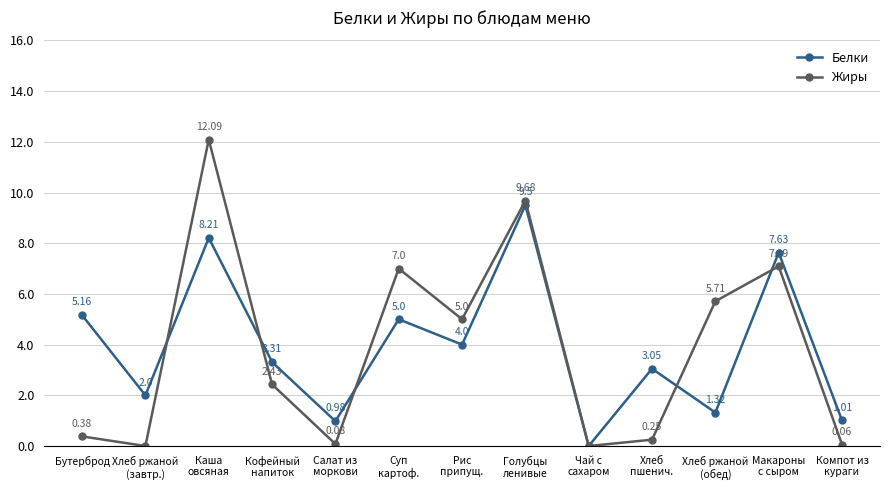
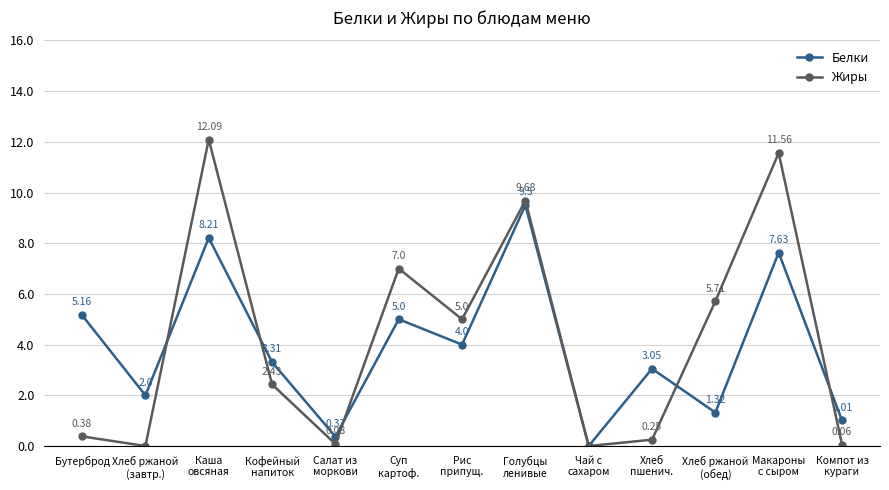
  {
    "Белки": {
      "Бутерброд": 5.16,
      "Хлеб ржаной (завтр.)": 2.0,
      "Каша овсяная": 8.21,
      "Кофейный напиток": 3.31,
-     "Салат из моркови": 0.98,
+     "Салат из моркови": 0.37,
      "Суп картоф.": 5.0,
      "Рис припущ.": 4.0,
      "Хлеб пшенич.": 3.05,
      "Хлеб ржаной (обед)": 1.32,
      "Макароны с сыром": 7.63,
      "Компот из кураги": 1.01
    },
    "Жиры": {
      "Бутерброд": 0.38,
      "Каша овсяная": 12.09,
      "Кофейный напиток": 2.43,
      "Суп картоф.": 7.0,
      "Рис припущ.": 5.0,
      "Хлеб пшенич.": 0.25,
      "Хлеб ржаной (обед)": 5.71,
-     "Макароны с сыром": 7.09,
+     "Макароны с сыром": 11.56,
      "Компот из кураги": 0.06
    }
  }
